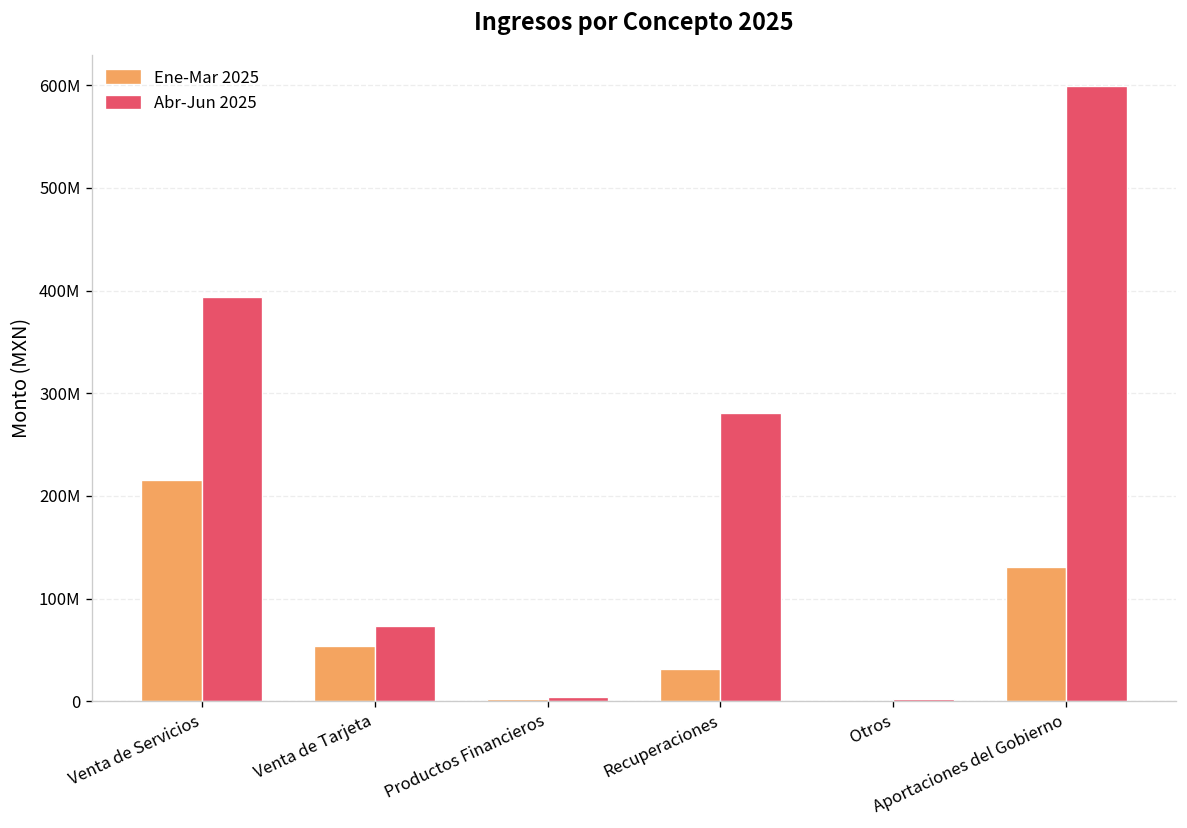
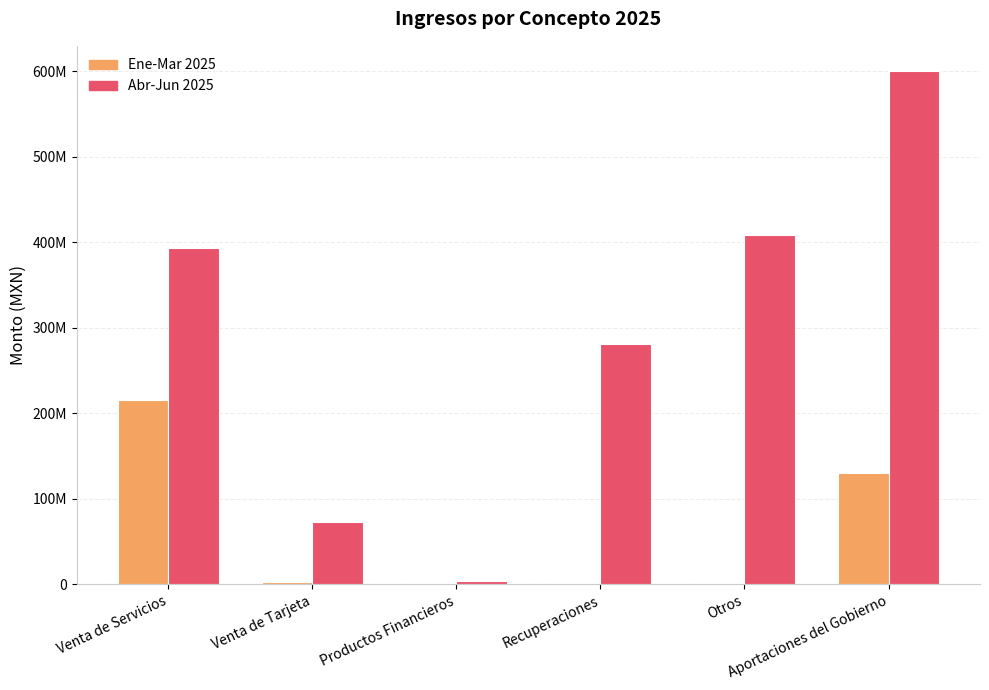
  {
    "Ene-Mar 2025": {
      "Venta de Servicios": 220000000,
-     "Venta de Tarjeta": 50000000,
-     "Recuperaciones": 30000000,
+     "Venta de Tarjeta": 0,
+     "Recuperaciones": 0,
      "Aportaciones del Gobierno": 130000000
    },
    "Abr-Jun 2025": {
      "Venta de Servicios": 390000000,
      "Venta de Tarjeta": 70000000,
      "Productos Financieros": 0,
      "Recuperaciones": 280000000,
-     "Otros": 0,
+     "Otros": 410000000,
      "Aportaciones del Gobierno": 600000000
    }
  }
